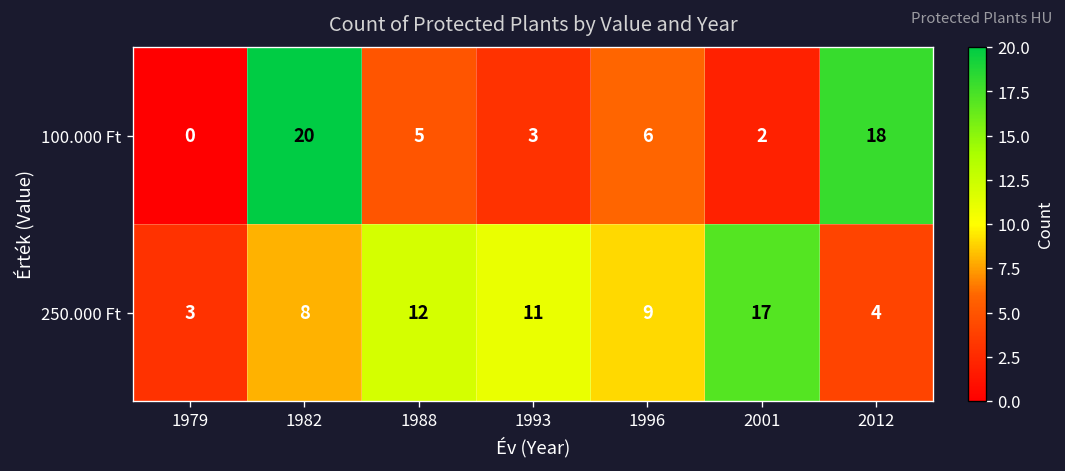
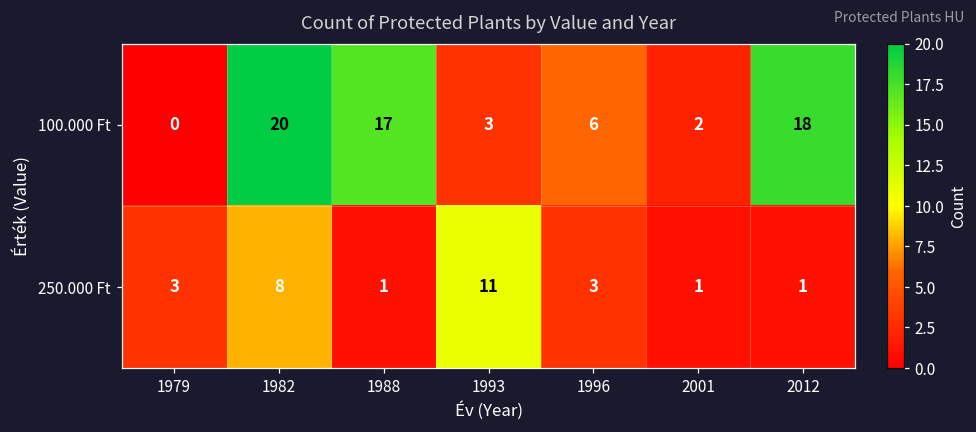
  {
    "100.000 Ft": {
      "1979": 0,
      "1982": 20,
-     "1988": 5,
+     "1988": 17,
      "1993": 3,
      "1996": 6,
      "2001": 2,
      "2012": 18
    },
    "250.000 Ft": {
      "1979": 3,
      "1982": 8,
-     "1988": 12,
+     "1988": 1,
      "1993": 11,
-     "1996": 9,
-     "2001": 17,
-     "2012": 4
+     "1996": 3,
+     "2001": 1,
+     "2012": 1
    }
  }
